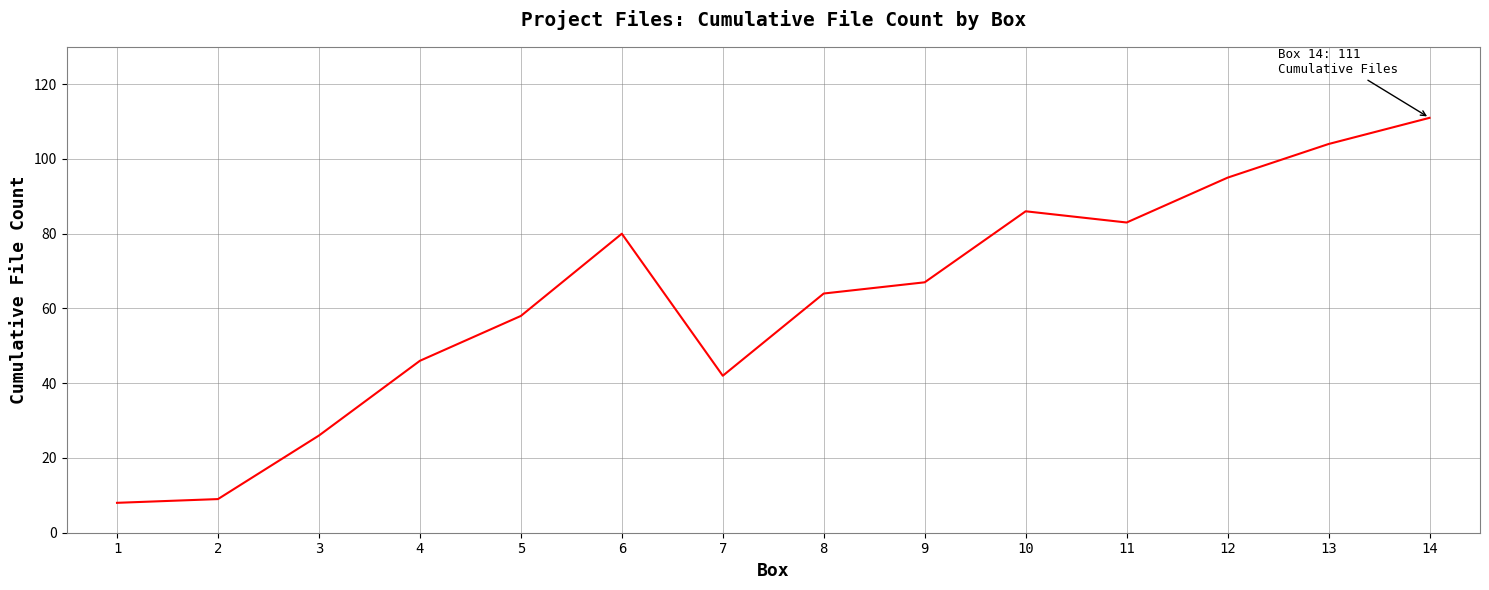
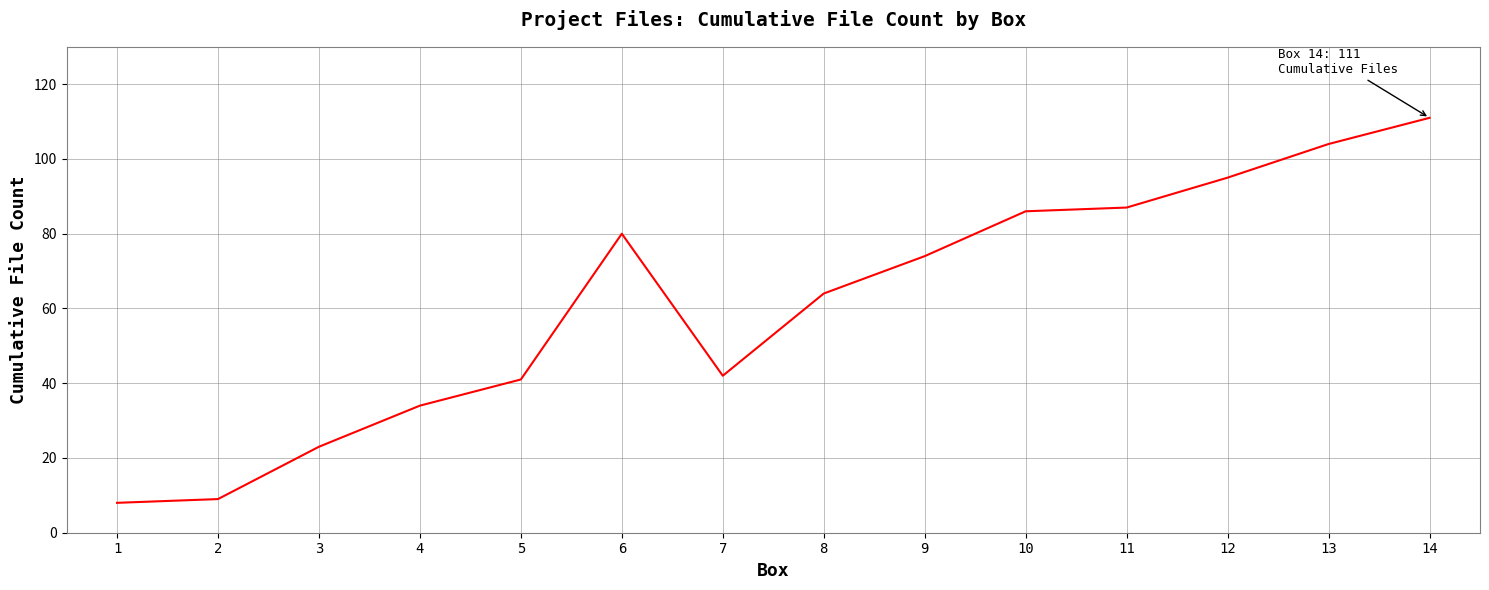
  {
    "1": 8,
    "2": 9,
-   "3": 26,
-   "4": 46,
-   "5": 58,
+   "3": 23,
+   "4": 34,
+   "5": 41,
    "6": 80,
    "7": 42,
    "8": 64,
-   "9": 67,
+   "9": 74,
    "10": 86,
-   "11": 83,
+   "11": 87,
    "12": 95,
    "13": 104
  }
